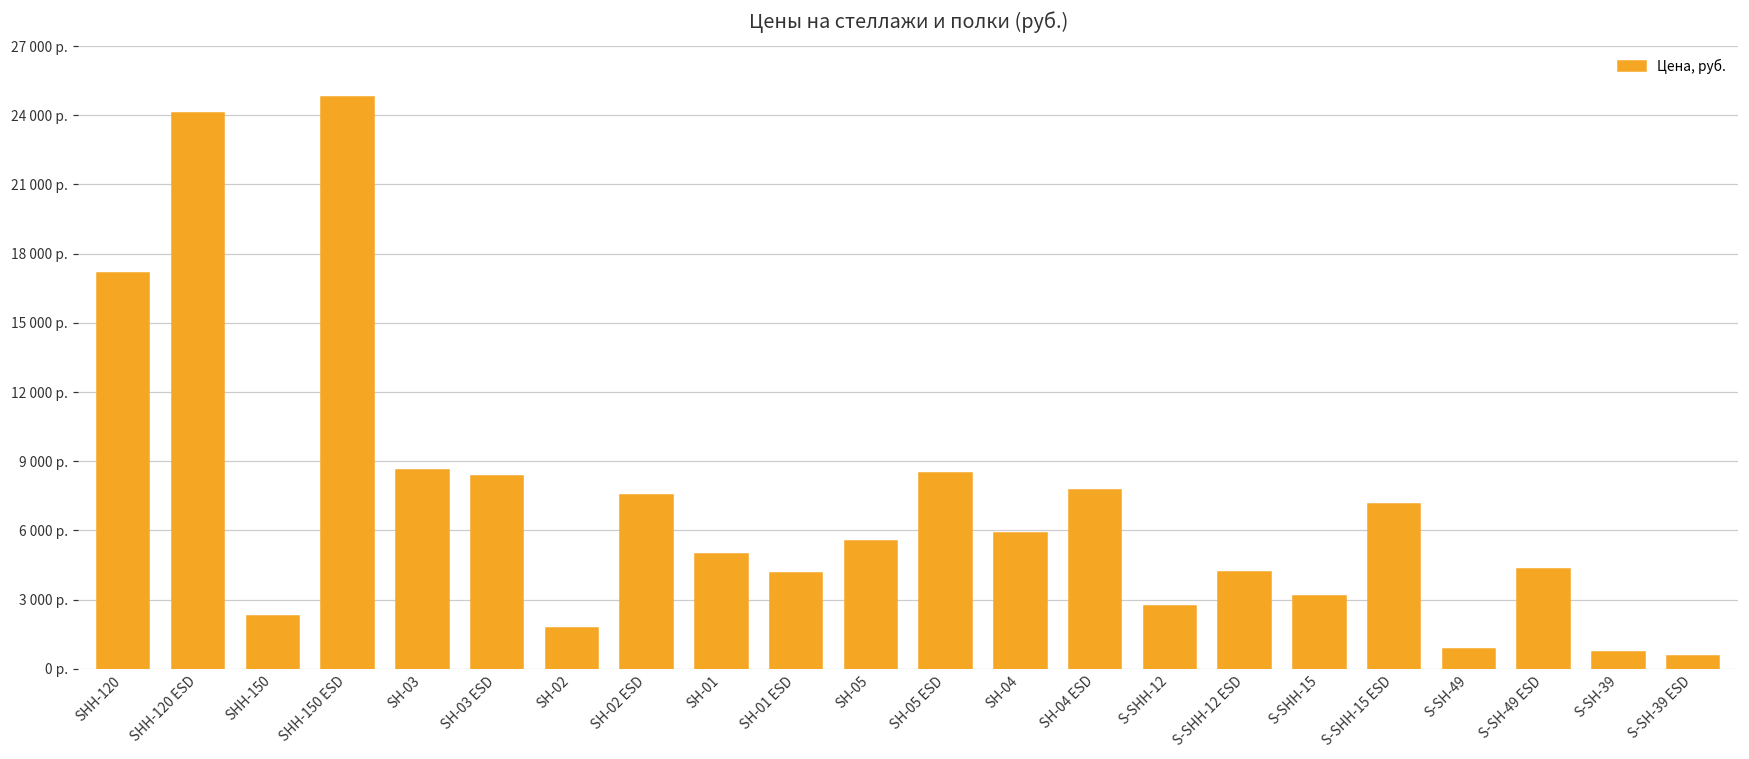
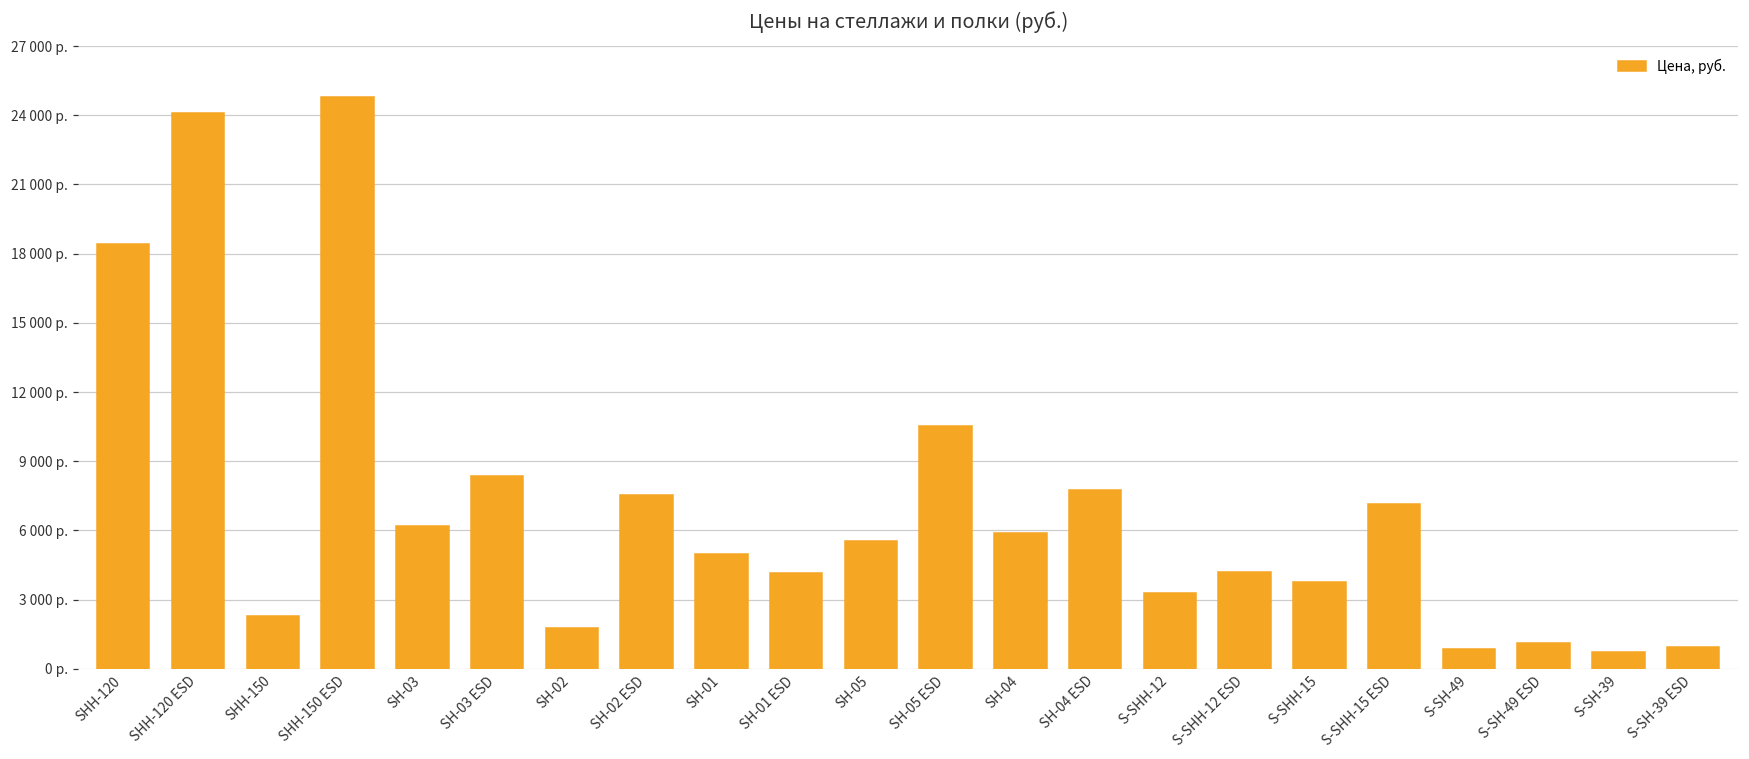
  {
-   "SHH-120": "17100 р.",
+   "SHH-120": "18400 р.",
    "SHH-120 ESD": "24100 р.",
    "SHH-150": "2300 р.",
    "SHH-150 ESD": "24800 р.",
-   "SH-03": "8600 р.",
+   "SH-03": "6200 р.",
    "SH-03 ESD": "8400 р.",
    "SH-02": "1800 р.",
    "SH-02 ESD": "7600 р.",
    "SH-01": "5000 р.",
    "SH-01 ESD": "4200 р.",
    "SH-05": "5500 р.",
-   "SH-05 ESD": "8500 р.",
+   "SH-05 ESD": "10500 р.",
    "SH-04": "5900 р.",
    "SH-04 ESD": "7800 р.",
-   "S-SHH-12": "2700 р.",
+   "S-SHH-12": "3300 р.",
    "S-SHH-12 ESD": "4200 р.",
-   "S-SHH-15": "3100 р.",
+   "S-SHH-15": "3800 р.",
    "S-SHH-15 ESD": "7100 р.",
    "S-SH-49": "900 р.",
-   "S-SH-49 ESD": "4300 р.",
+   "S-SH-49 ESD": "1100 р.",
    "S-SH-39": "700 р.",
-   "S-SH-39 ESD": "500 р."
+   "S-SH-39 ESD": "900 р."
  }
